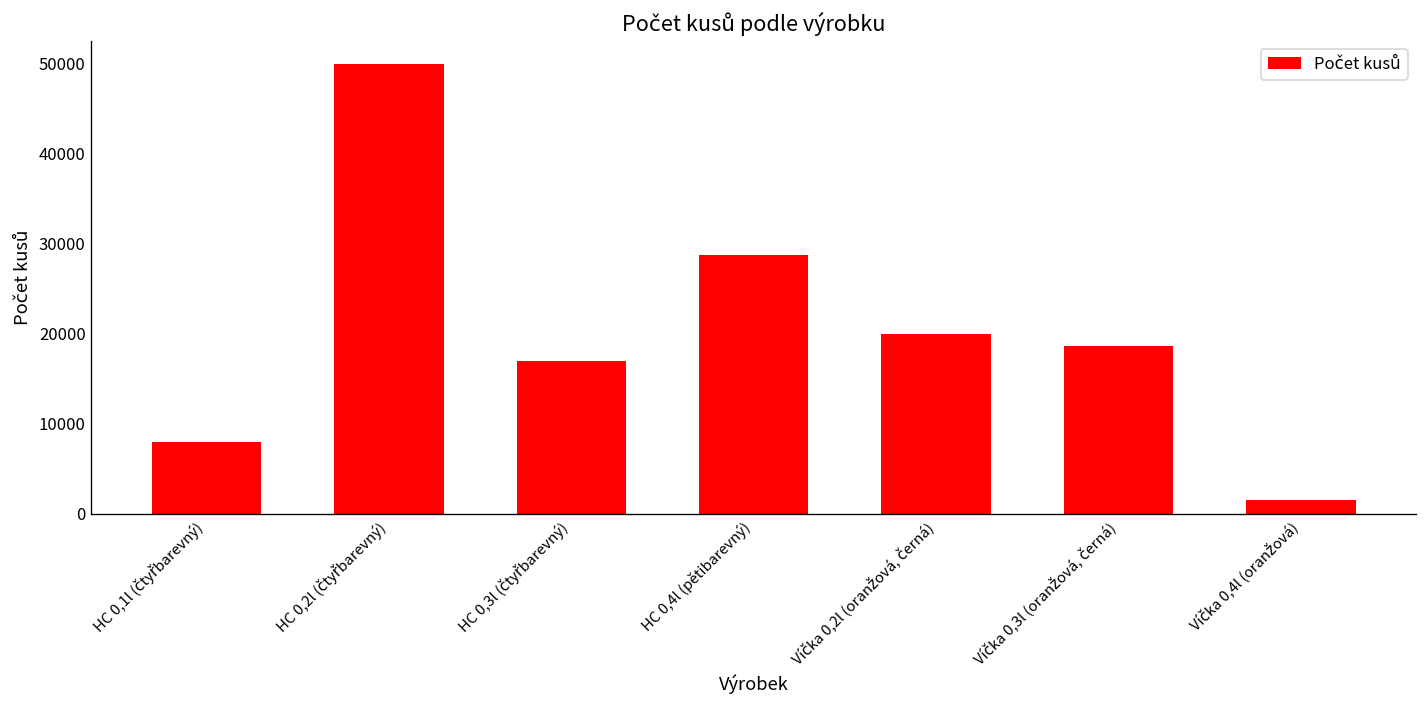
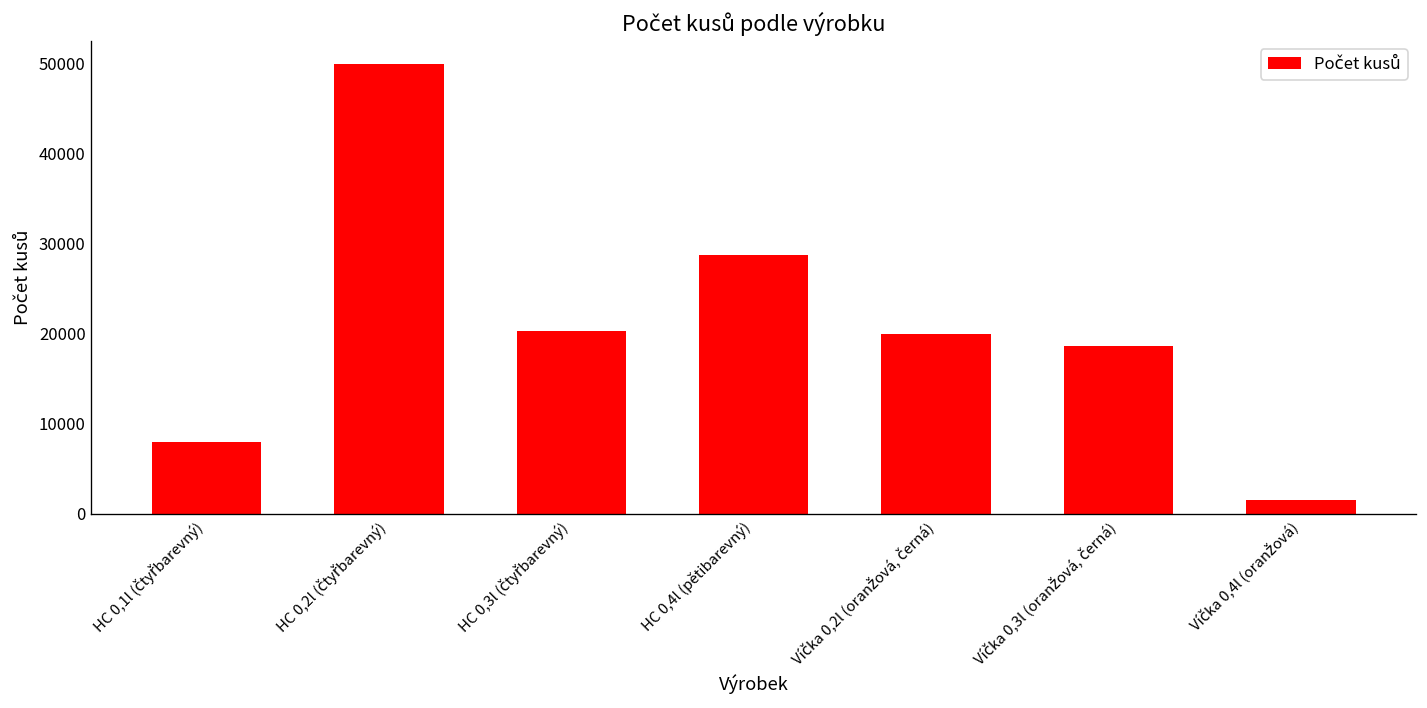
  {
    "HC 0,1l (čtyřbarevný)": 8000,
    "HC 0,2l (čtyřbarevný)": 50000,
-   "HC 0,3l (čtyřbarevný)": 17000,
+   "HC 0,3l (čtyřbarevný)": 20000,
    "HC 0,4l (pětibarevný)": 29000,
    "Víčka 0,2l (oranžová, černá)": 20000,
    "Víčka 0,3l (oranžová, černá)": 19000,
    "Víčka 0,4l (oranžová)": 2000
  }
